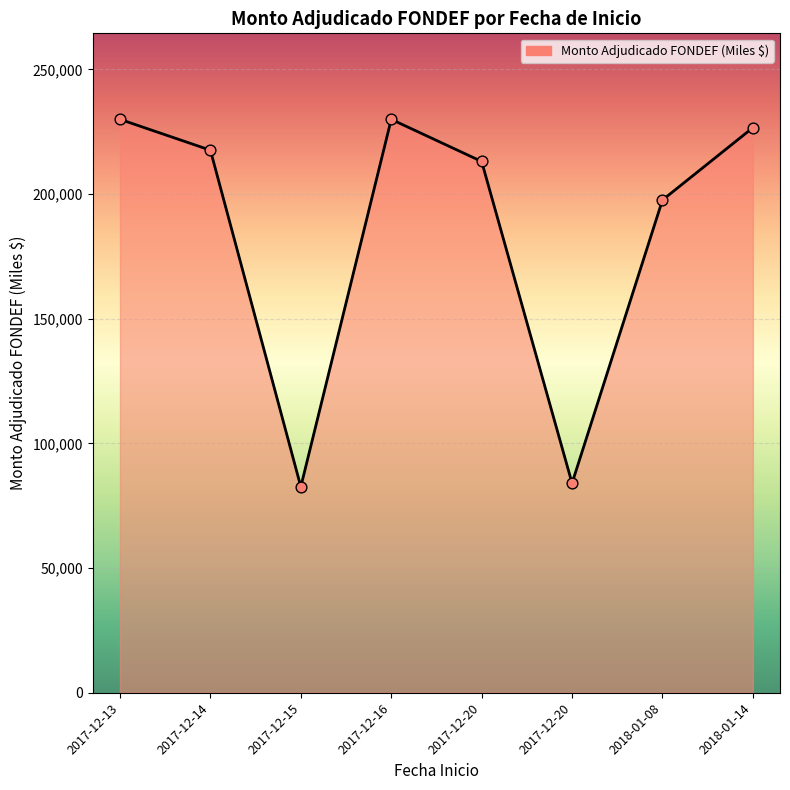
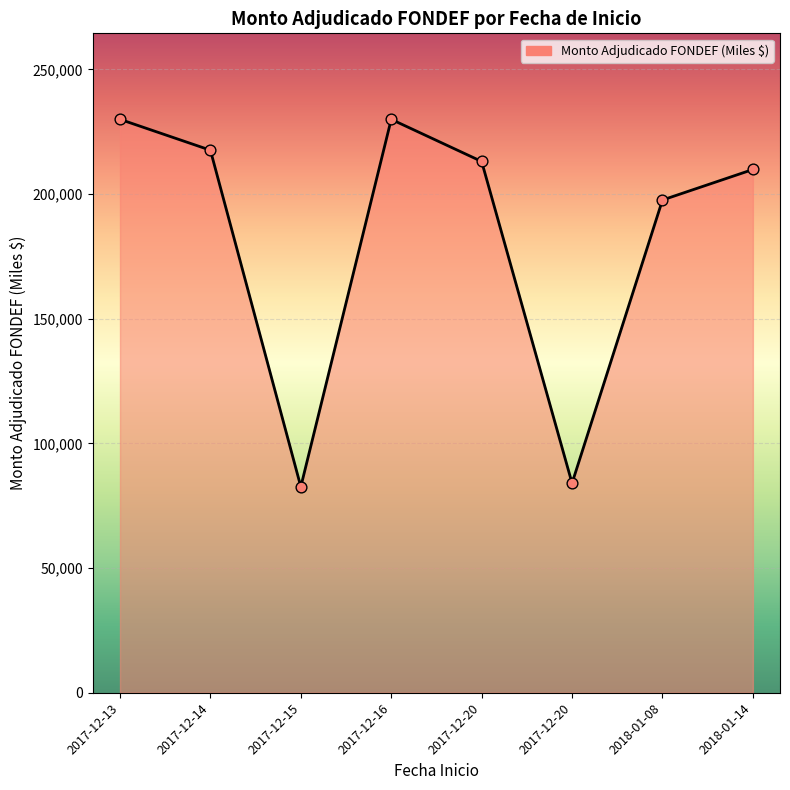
  {
    "2017-12-13": "230,000",
    "2017-12-14": "218,000",
    "2017-12-15": "83,000",
    "2017-12-16": "230,000",
    "2018-01-08": "198,000",
-   "2018-01-14": "227,000"
+   "2018-01-14": "210,000"
  }
